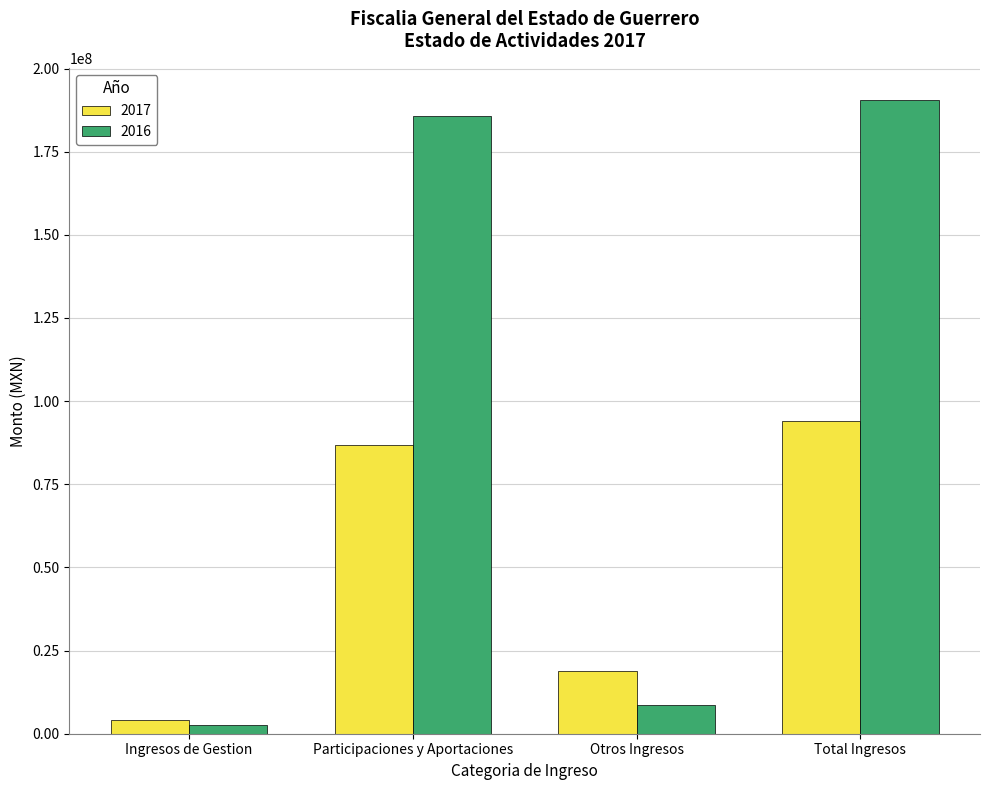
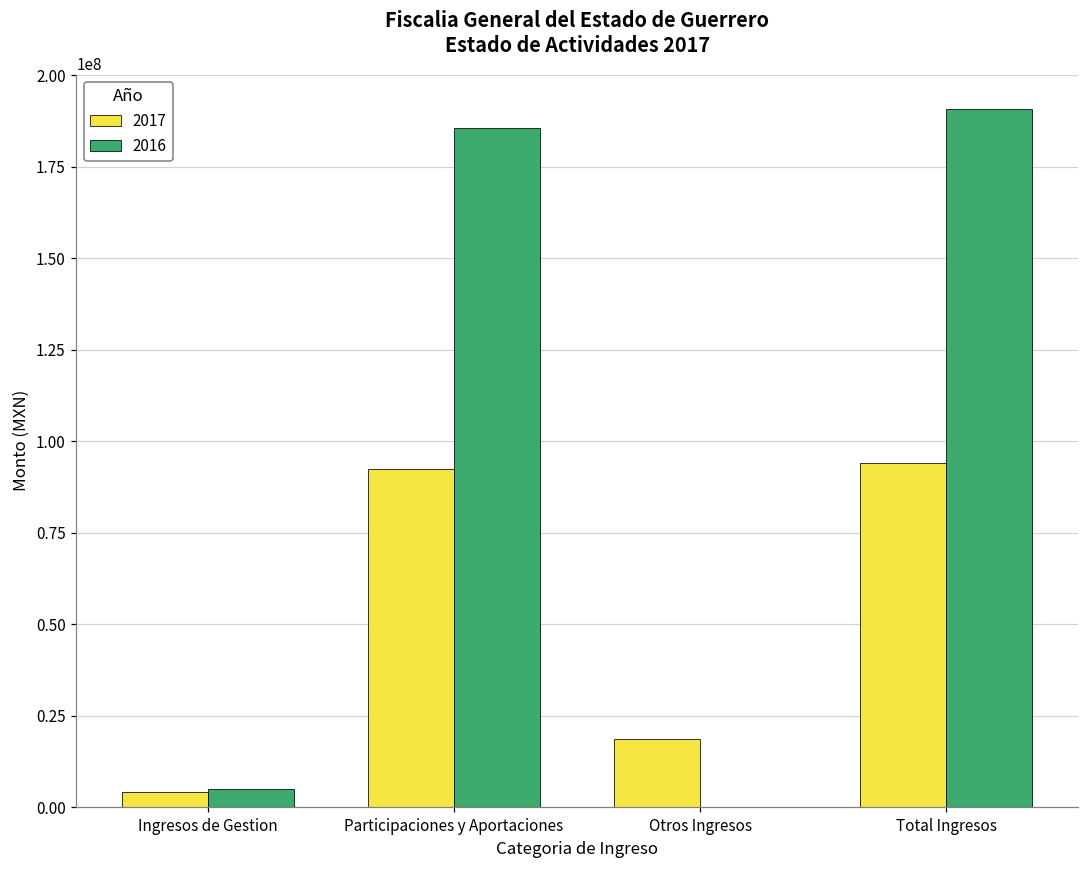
  {
    "2017": {
      "Ingresos de Gestion": 4000000,
-     "Participaciones y Aportaciones": 87000000,
+     "Participaciones y Aportaciones": 92000000,
      "Otros Ingresos": 19000000,
      "Total Ingresos": 94000000
    },
    "2016": {
-     "Ingresos de Gestion": 3000000,
+     "Ingresos de Gestion": 5000000,
      "Participaciones y Aportaciones": 186000000,
-     "Otros Ingresos": 9000000,
+     "Otros Ingresos": 0,
      "Total Ingresos": 191000000
    }
  }
